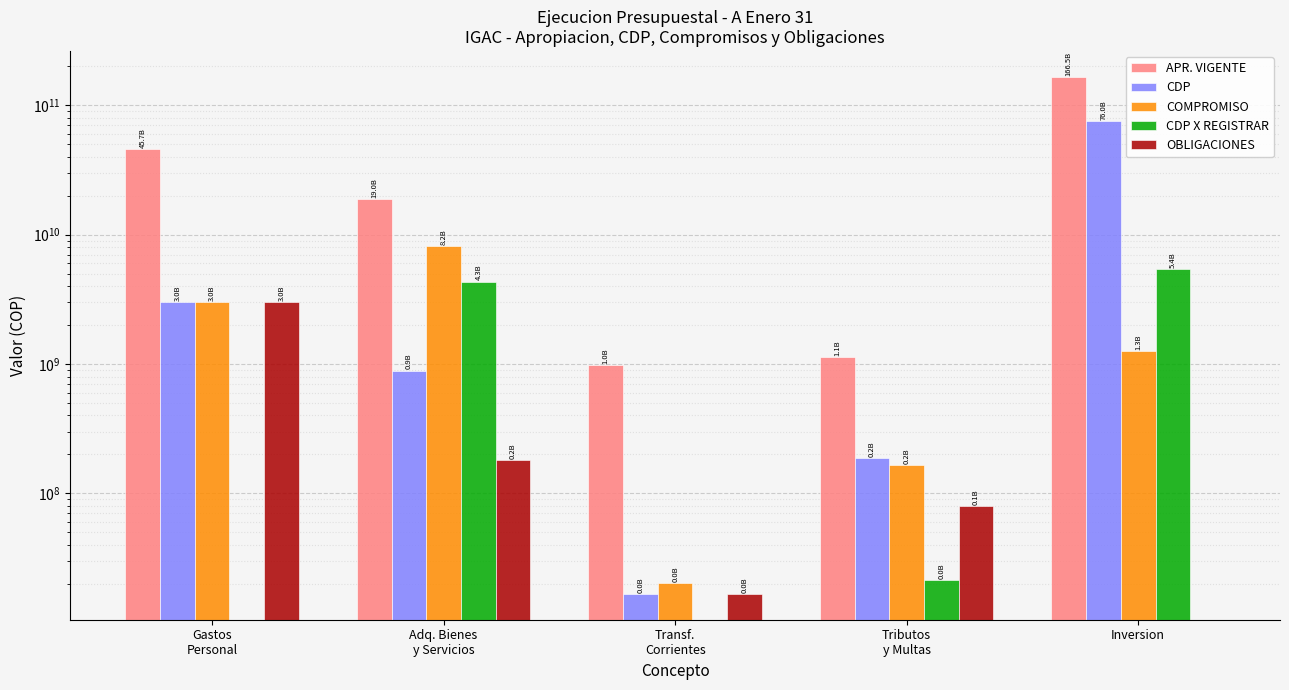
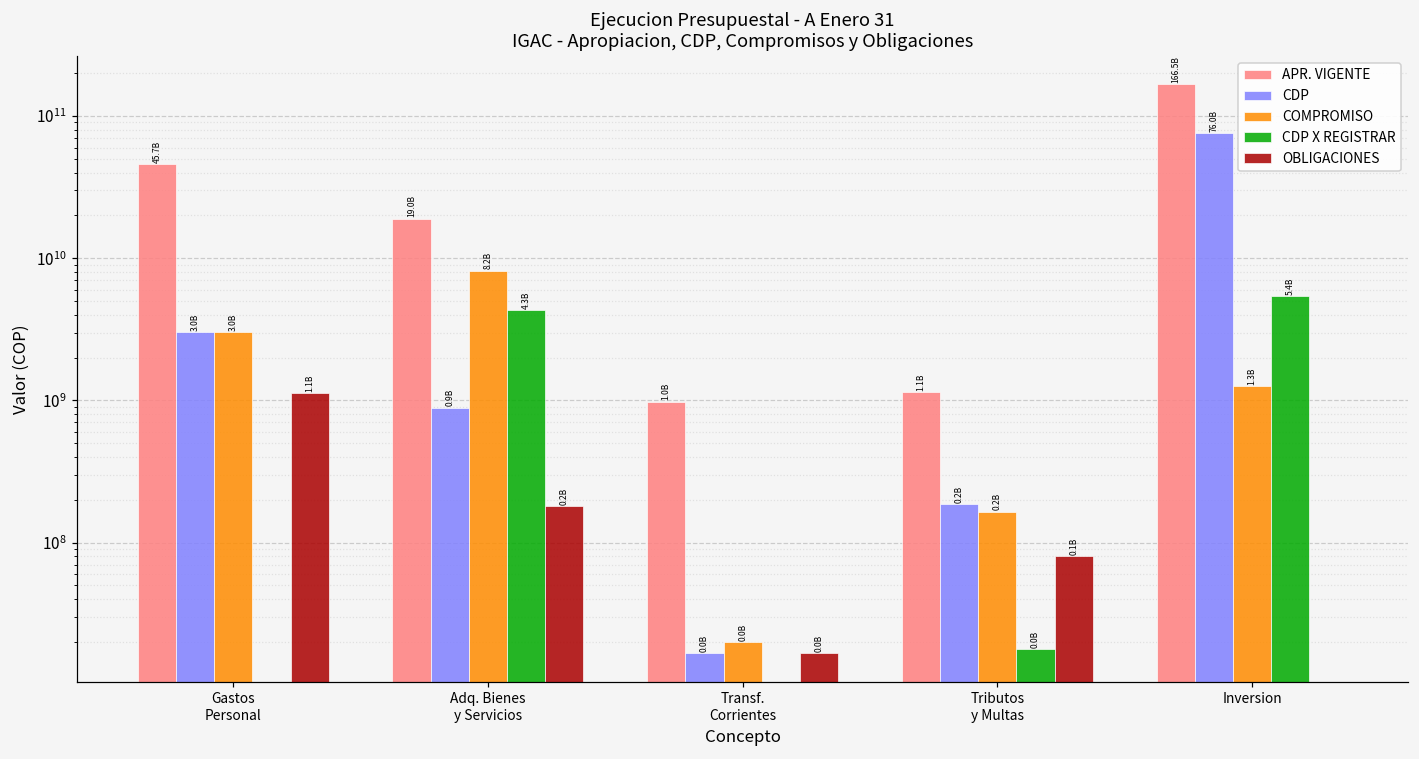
  {
    "APR. VIGENTE": {
      "Gastos Personal": "45.7B",
      "Adq. Bienes y Servicios": "19.0B",
      "Transf. Corrientes": "1.0B",
      "Tributos y Multas": "1.1B",
      "Inversion": "166.5B"
    },
    "CDP": {
      "Gastos Personal": "3.0B",
      "Adq. Bienes y Servicios": "0.9B",
      "Tributos y Multas": "0.2B",
      "Inversion": "76.0B"
    },
    "COMPROMISO": {
      "Gastos Personal": "3.0B",
      "Adq. Bienes y Servicios": "8.2B",
      "Tributos y Multas": "0.2B",
      "Inversion": "1.3B"
    },
    "CDP X REGISTRAR": {
-     "Tributos y Multas": "21000000"
+     "Tributos y Multas": "18000000"
    },
    "OBLIGACIONES": {
-     "Gastos Personal": "3.0B",
+     "Gastos Personal": "1.1B",
      "Adq. Bienes y Servicios": "0.2B",
      "Tributos y Multas": "0.1B"
    }
  }
